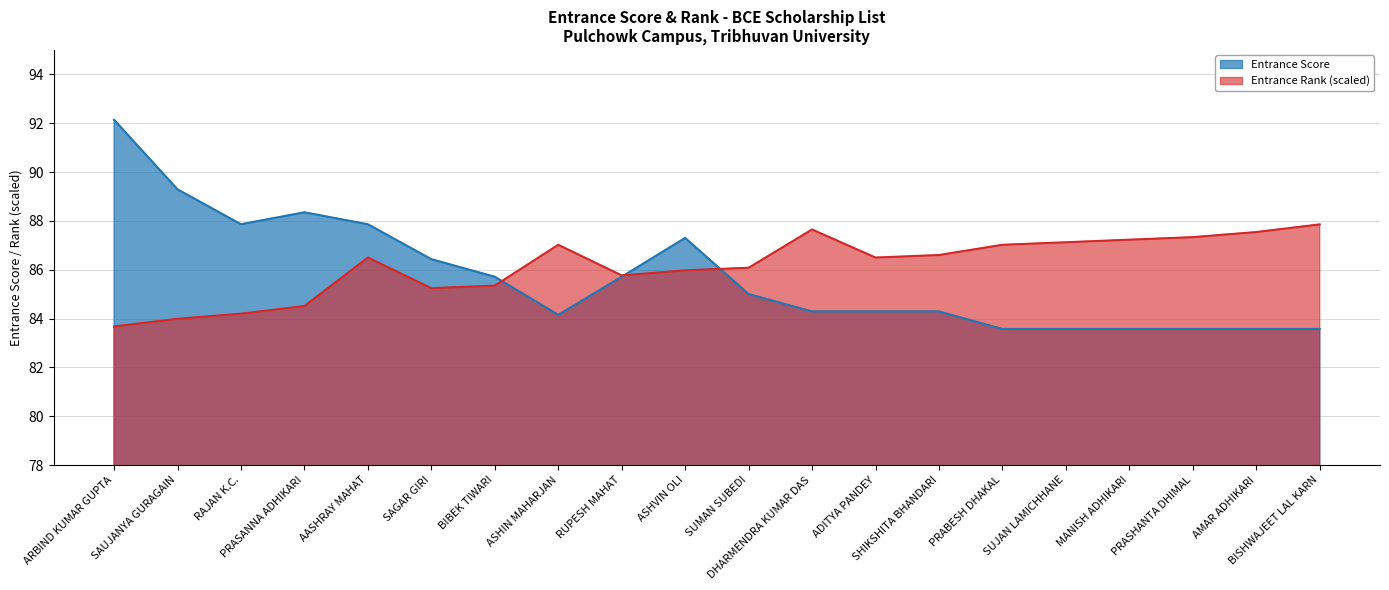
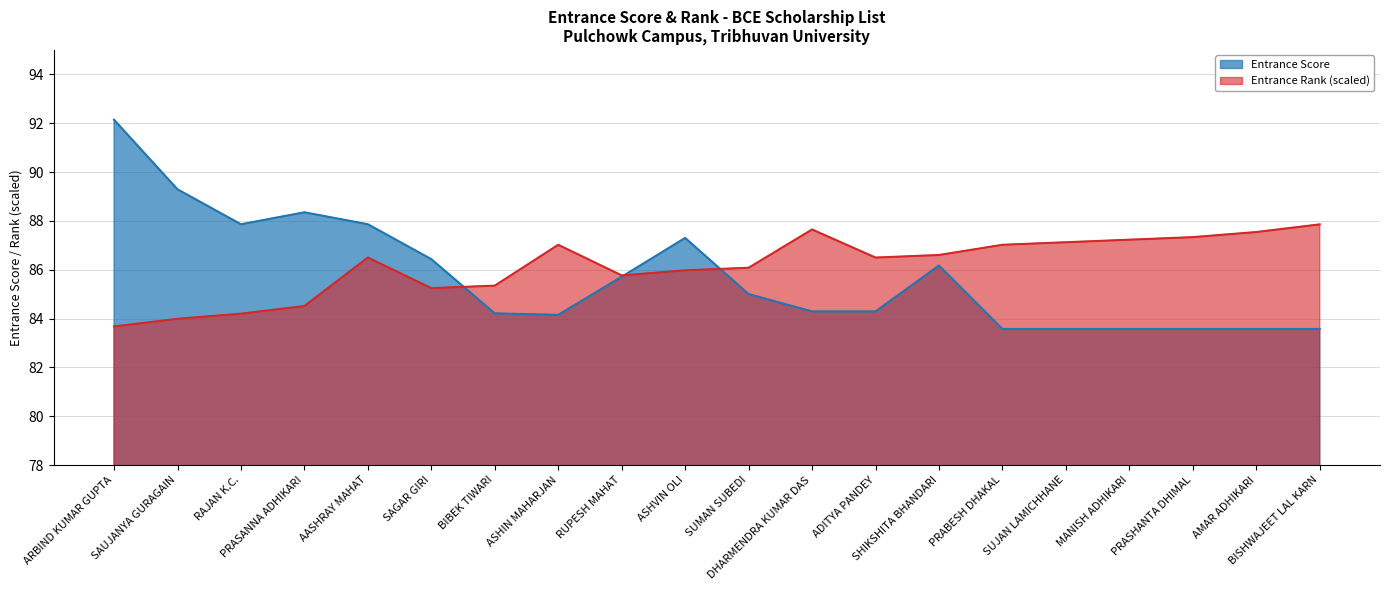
  {
    "Entrance Score": {
      "ARBIND KUMAR GUPTA": 92.1,
      "SAUJANYA GURAGAIN": 89.3,
      "RAJAN K.C.": 87.9,
      "PRASANNA ADHIKARI": 88.4,
      "AASHRAY MAHAT": 87.9,
      "SAGAR GIRI": 86.4,
-     "BIBEK TIWARI": 85.7,
+     "BIBEK TIWARI": 84.2,
      "ASHIN MAHARJAN": 84.2,
      "ASHVIN OLI": 87.3,
      "SUMAN SUBEDI": 85.0,
      "DHARMENDRA KUMAR DAS": 84.3,
      "ADITYA PANDEY": 84.3,
-     "SHIKSHITA BHANDARI": 84.3,
+     "SHIKSHITA BHANDARI": 86.2,
      "PRABESH DHAKAL": 83.6,
      "SUJAN LAMICHHANE": 83.6,
      "MANISH ADHIKARI": 83.6,
      "PRASHANTA DHIMAL": 83.6,
      "AMAR ADHIKARI": 83.6,
      "BISHWAJEET LAL KARN": 83.6
    },
    "Entrance Rank (scaled)": {
      "ARBIND KUMAR GUPTA": 83.7,
      "SAUJANYA GURAGAIN": 84.0,
      "RAJAN K.C.": 84.2,
      "PRASANNA ADHIKARI": 84.5,
      "AASHRAY MAHAT": 86.5,
      "SAGAR GIRI": 85.2,
      "BIBEK TIWARI": 85.3,
      "ASHIN MAHARJAN": 87.0,
      "ASHVIN OLI": 86.0,
      "SUMAN SUBEDI": 86.1,
      "DHARMENDRA KUMAR DAS": 87.6,
      "ADITYA PANDEY": 86.5,
      "SHIKSHITA BHANDARI": 86.6,
      "PRABESH DHAKAL": 87.0,
      "SUJAN LAMICHHANE": 87.1,
      "MANISH ADHIKARI": 87.2,
      "PRASHANTA DHIMAL": 87.3,
      "AMAR ADHIKARI": 87.5,
      "BISHWAJEET LAL KARN": 87.9
    }
  }
